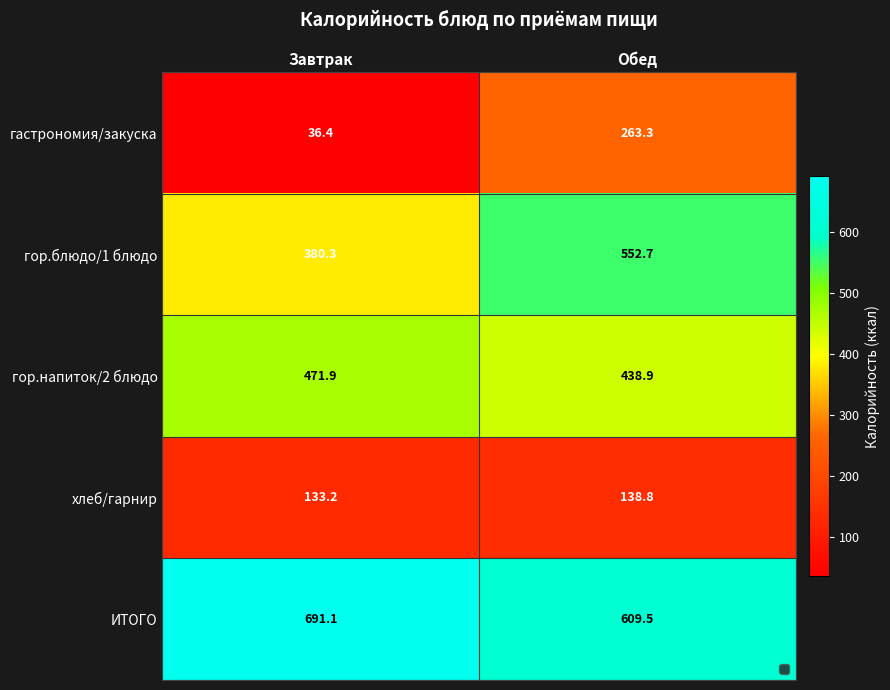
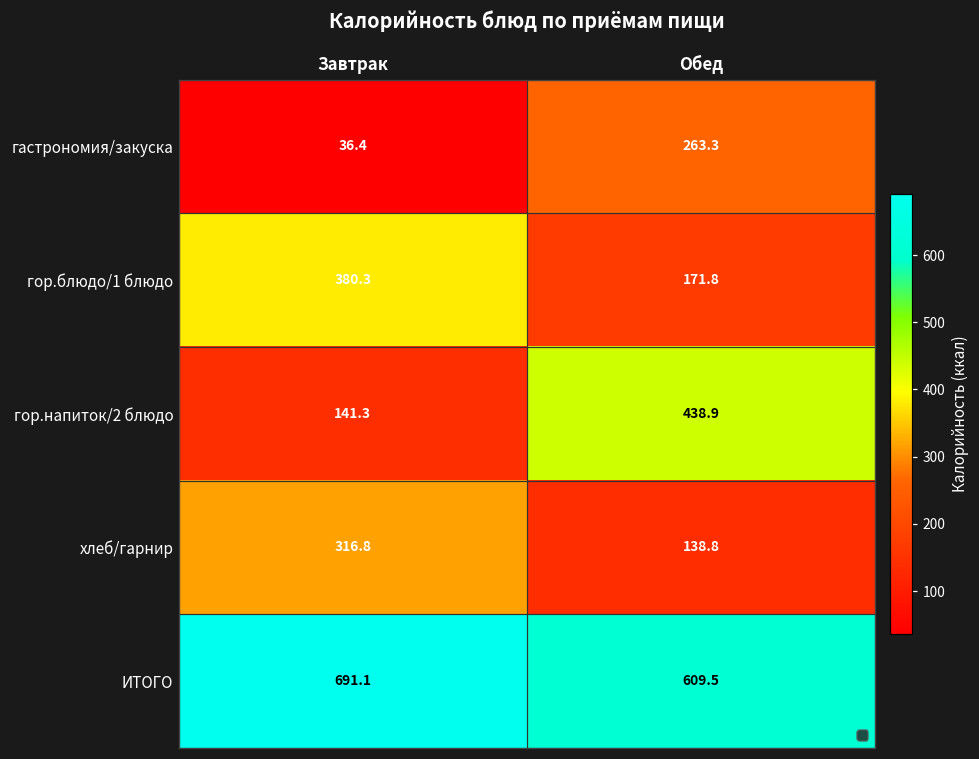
  {
    "гастрономия/закуска": {
      "Завтрак": 36.4,
      "Обед": 263.3
    },
    "гор.блюдо/1 блюдо": {
      "Завтрак": 380.3,
-     "Обед": 552.7
+     "Обед": 171.8
    },
    "гор.напиток/2 блюдо": {
-     "Завтрак": 471.9,
+     "Завтрак": 141.3,
      "Обед": 438.9
    },
    "хлеб/гарнир": {
-     "Завтрак": 133.2,
+     "Завтрак": 316.8,
      "Обед": 138.8
    },
    "ИТОГО": {
      "Завтрак": 691.1,
      "Обед": 609.5
    }
  }
